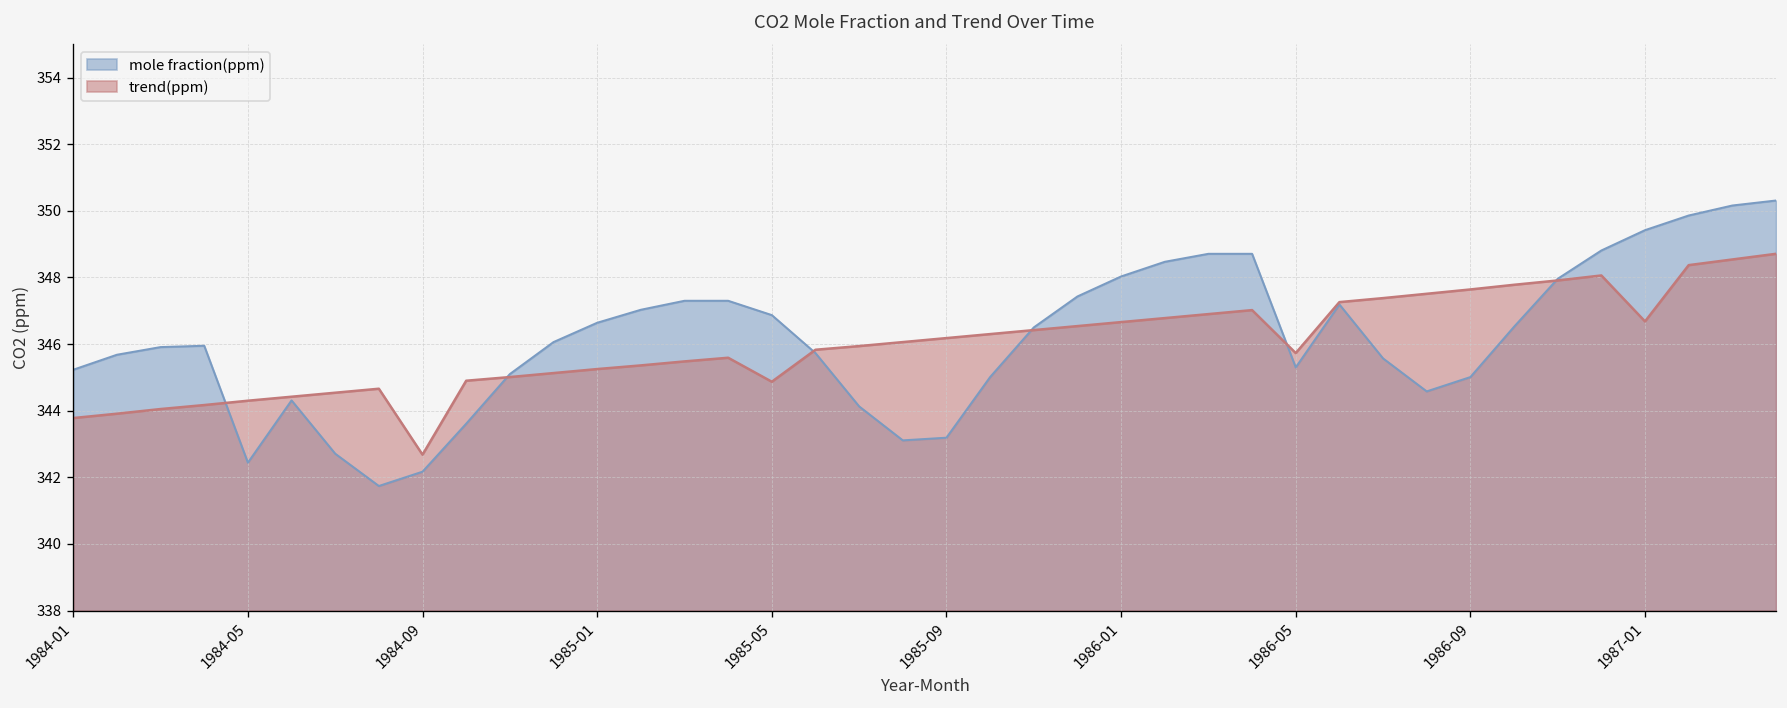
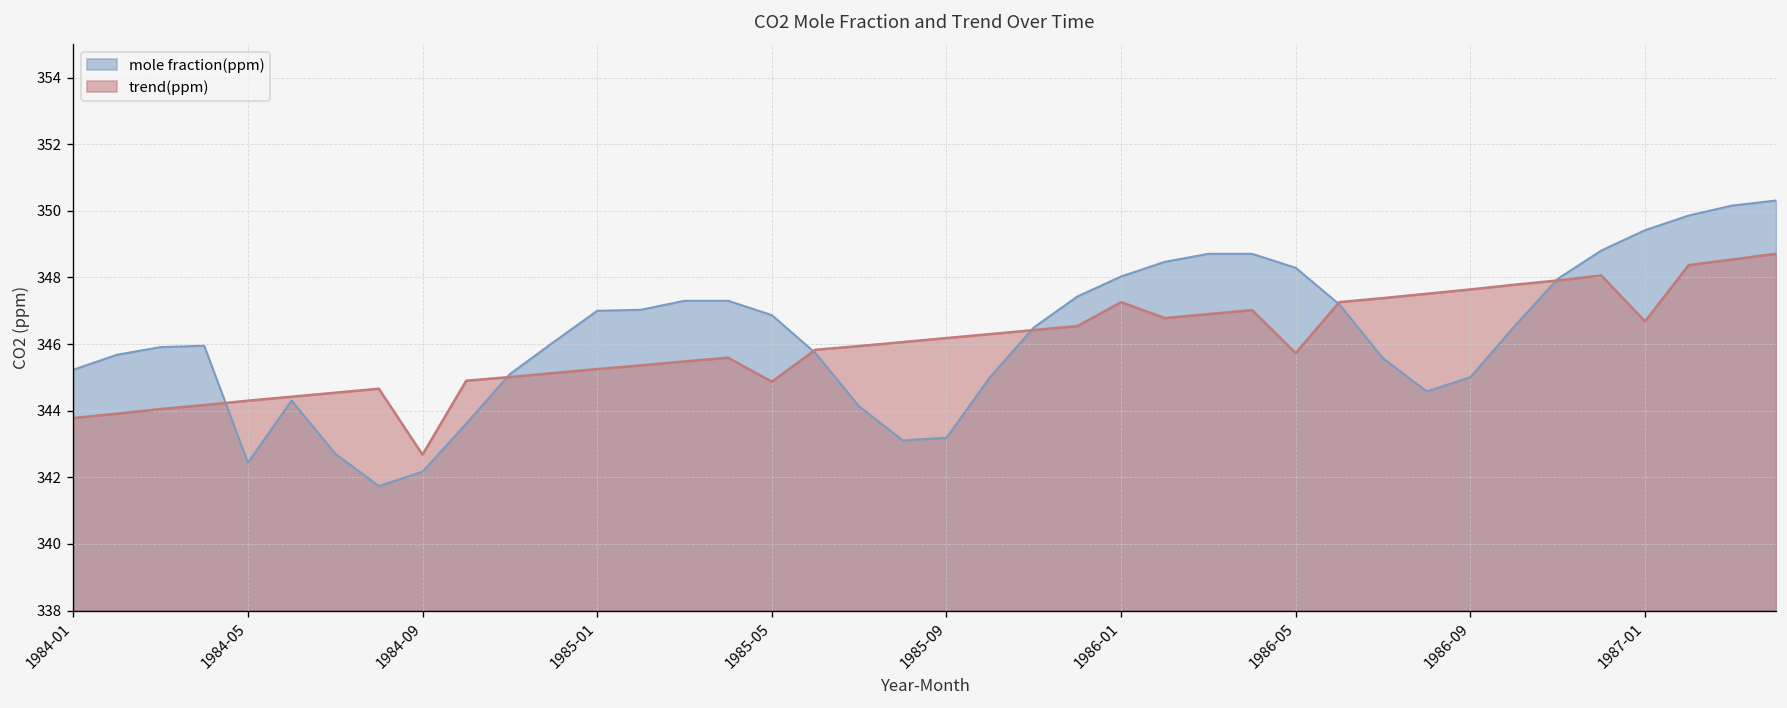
  {
    "mole fraction(ppm)": {
      "1984-01": 345.2,
      "1984-05": 342.4,
      "1984-09": 342.2,
-     "1985-01": 346.6,
+     "1985-01": 347.0,
      "1985-05": 346.9,
      "1985-09": 343.2,
      "1986-01": 348.0,
-     "1986-05": 345.3,
+     "1986-05": 348.3,
      "1986-09": 345.0,
      "1987-01": 349.4
    },
    "trend(ppm)": {
      "1984-01": 343.8,
      "1984-05": 344.3,
      "1984-09": 342.7,
      "1985-01": 345.3,
      "1985-05": 344.9,
      "1985-09": 346.2,
-     "1986-01": 346.7,
+     "1986-01": 347.3,
      "1986-05": 345.7,
      "1986-09": 347.6,
      "1987-01": 346.7
    }
  }
